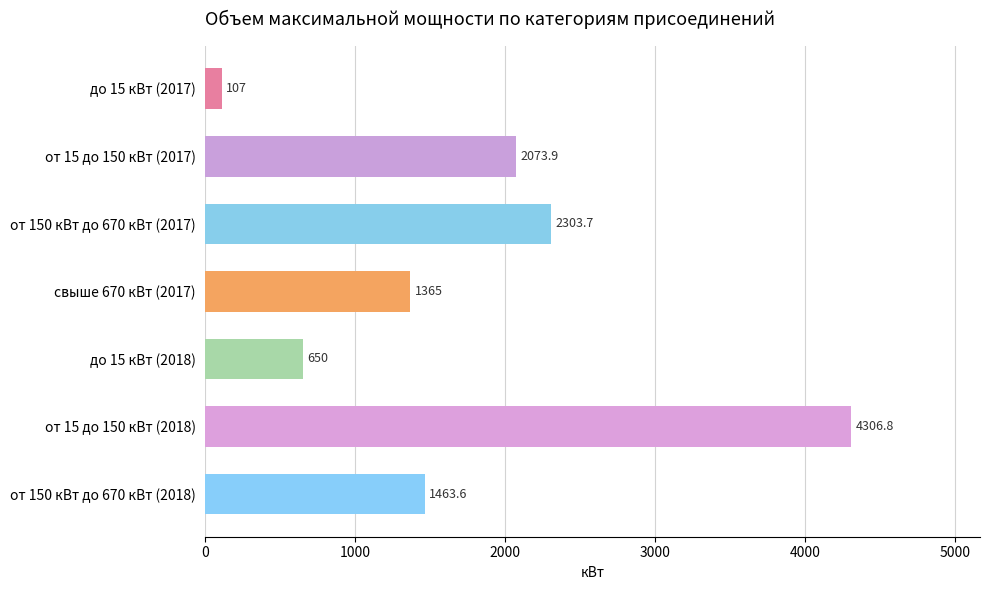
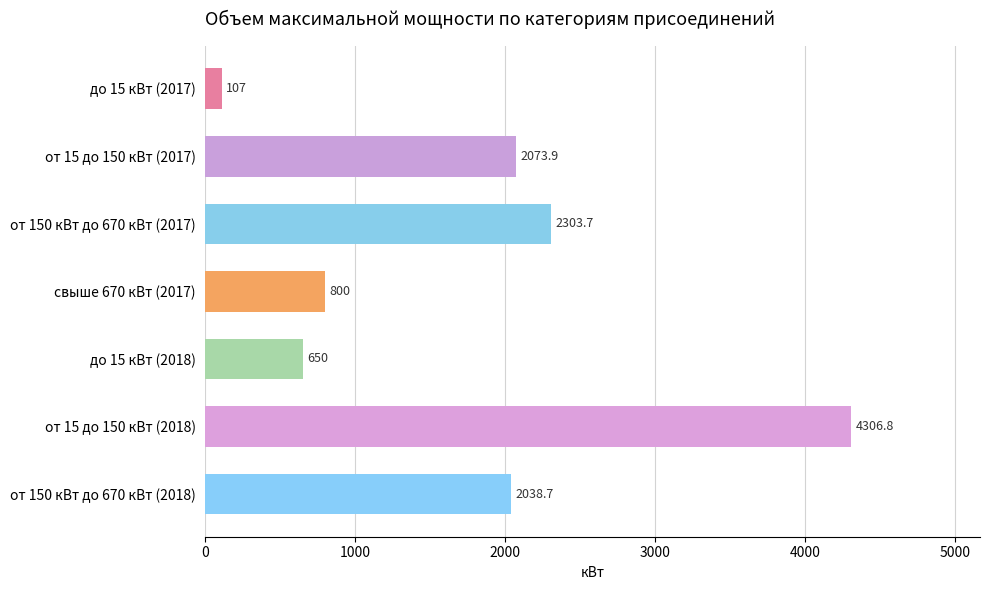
  {
    "до 15 кВт (2017)": 107,
    "от 15 до 150 кВт (2017)": 2073.9,
    "от 150 кВт до 670 кВт (2017)": 2303.7,
-   "свыше 670 кВт (2017)": 1365,
+   "свыше 670 кВт (2017)": 800,
    "до 15 кВт (2018)": 650,
    "от 15 до 150 кВт (2018)": 4306.8,
-   "от 150 кВт до 670 кВт (2018)": 1463.6
+   "от 150 кВт до 670 кВт (2018)": 2038.7
  }
